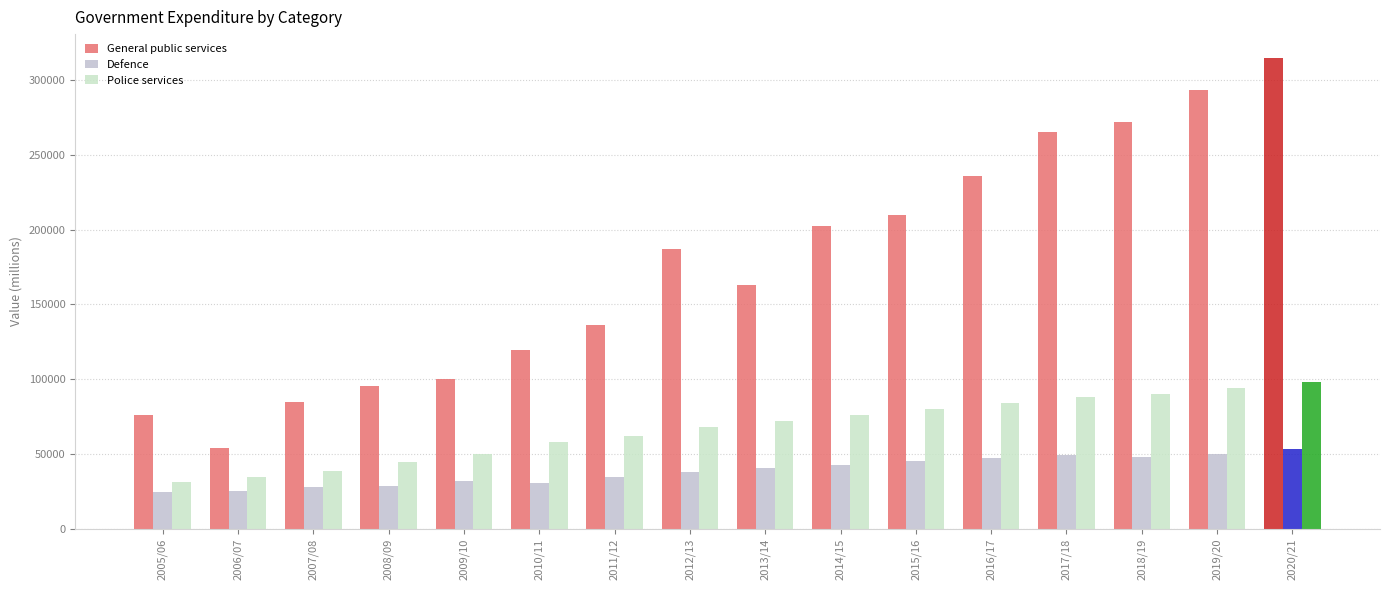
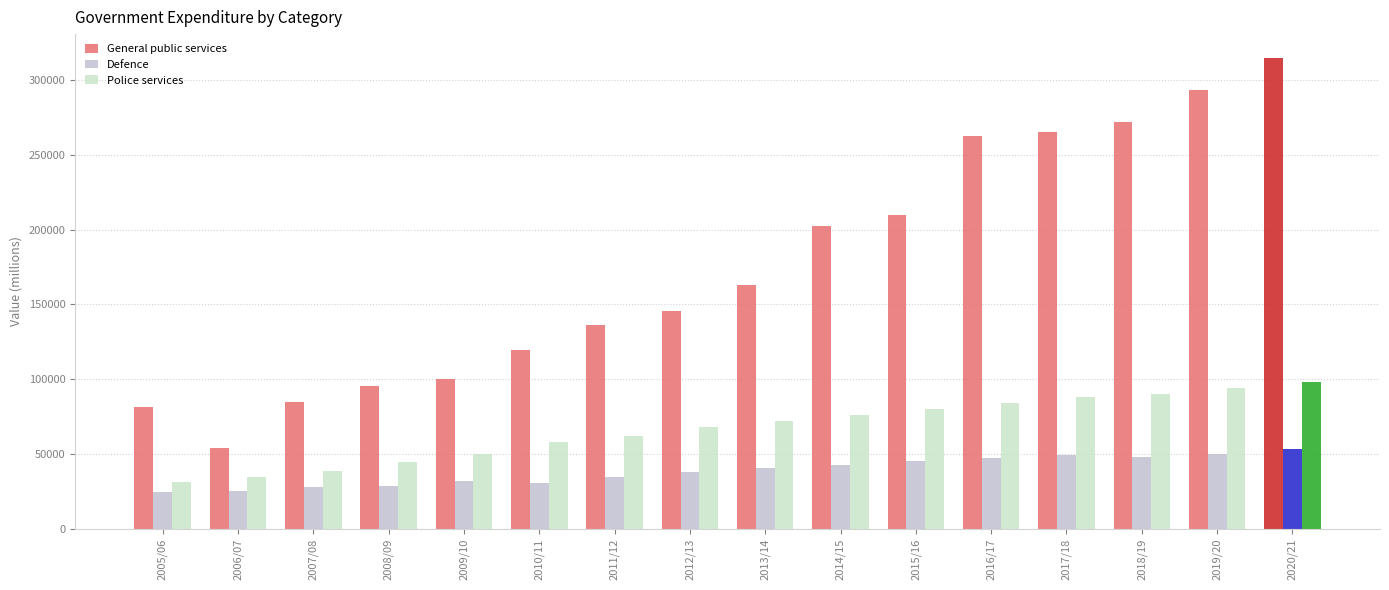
  {
    "General public services": {
-     "2005/06": 76000,
+     "2005/06": 82000,
      "2006/07": 54000,
      "2007/08": 85000,
      "2008/09": 96000,
      "2009/10": 100000,
      "2010/11": 119000,
      "2011/12": 136000,
-     "2012/13": 187000,
+     "2012/13": 146000,
      "2013/14": 163000,
      "2014/15": 202000,
      "2015/16": 210000,
-     "2016/17": 236000,
+     "2016/17": 263000,
      "2017/18": 265000,
      "2018/19": 272000,
      "2019/20": 293000,
      "2020/21": 315000
    }
  }
